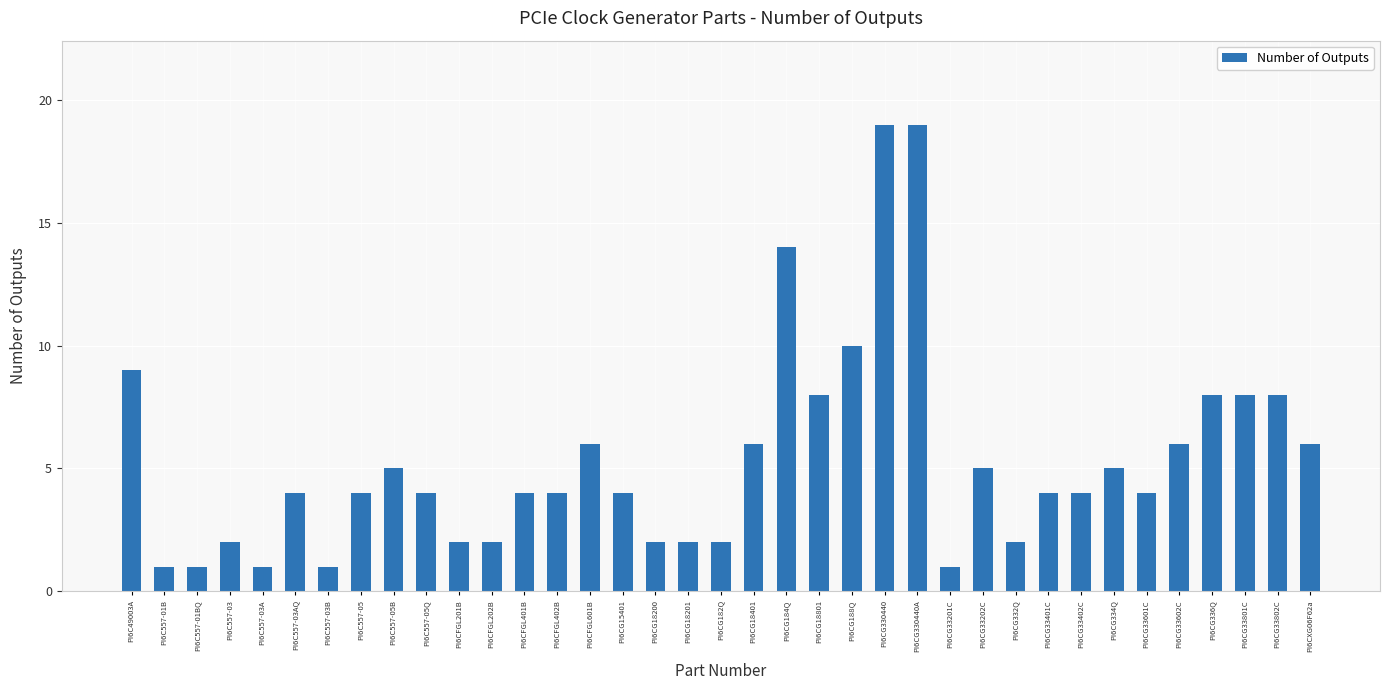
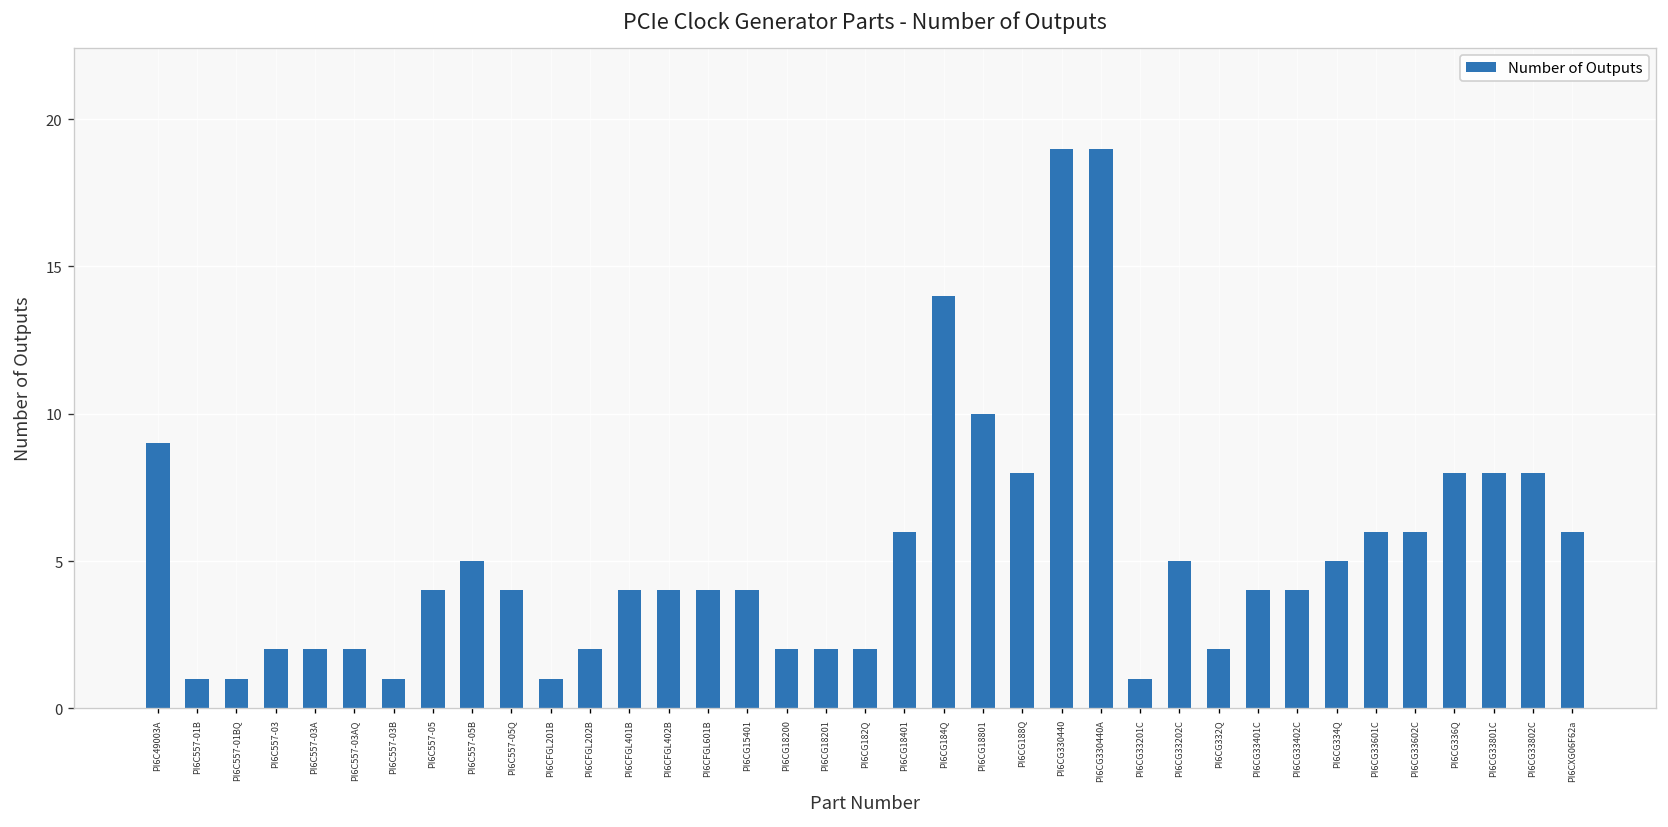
  {
    "PI6C49003A": 9,
    "PI6C557-01B": 1,
    "PI6C557-01BQ": 1,
    "PI6C557-03": 2,
-   "PI6C557-03A": 1,
-   "PI6C557-03AQ": 4,
+   "PI6C557-03A": 2,
+   "PI6C557-03AQ": 2,
    "PI6C557-03B": 1,
    "PI6C557-05": 4,
    "PI6C557-05B": 5,
    "PI6C557-05Q": 4,
-   "PI6CFGL201B": 2,
+   "PI6CFGL201B": 1,
    "PI6CFGL202B": 2,
    "PI6CFGL401B": 4,
    "PI6CFGL402B": 4,
-   "PI6CFGL601B": 6,
+   "PI6CFGL601B": 4,
    "PI6CG15401": 4,
    "PI6CG18200": 2,
    "PI6CG18201": 2,
    "PI6CG182Q": 2,
    "PI6CG18401": 6,
    "PI6CG184Q": 14,
-   "PI6CG18801": 8,
-   "PI6CG188Q": 10,
+   "PI6CG18801": 10,
+   "PI6CG188Q": 8,
    "PI6CG330440": 19,
    "PI6CG330440A": 19,
    "PI6CG33201C": 1,
    "PI6CG33202C": 5,
    "PI6CG332Q": 2,
    "PI6CG33401C": 4,
    "PI6CG33402C": 4,
    "PI6CG334Q": 5,
-   "PI6CG33601C": 4,
+   "PI6CG33601C": 6,
    "PI6CG33602C": 6,
    "PI6CG336Q": 8,
    "PI6CG33801C": 8,
    "PI6CG33802C": 8,
    "PI6CXG06F62a": 6
  }
